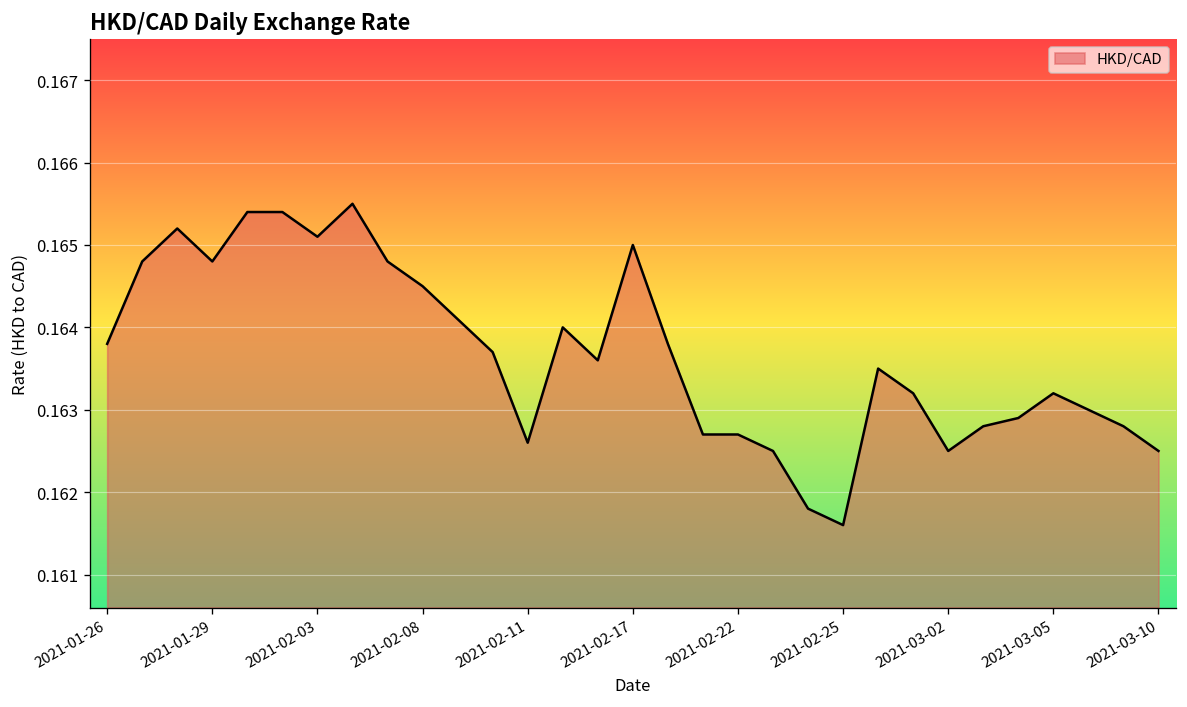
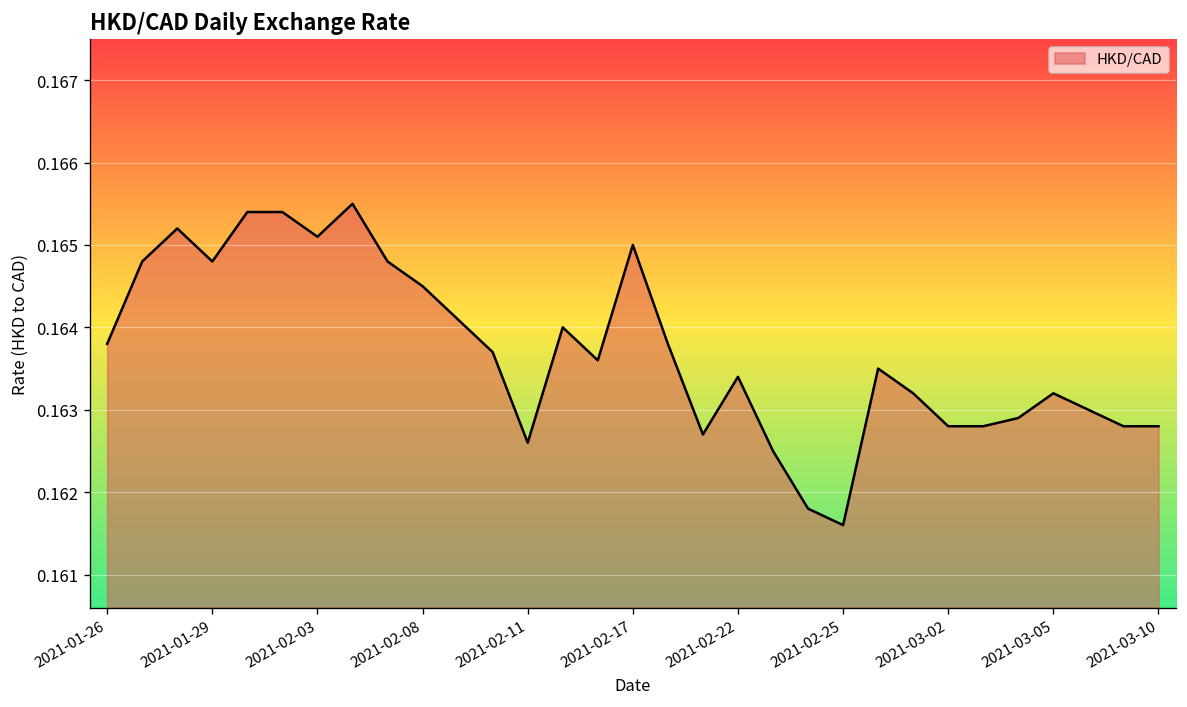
  {
    "2021-01-26": 0.1638,
    "2021-01-29": 0.1648,
    "2021-02-03": 0.1651,
    "2021-02-08": 0.1645,
    "2021-02-11": 0.1626,
    "2021-02-17": 0.1650,
-   "2021-02-22": 0.1627,
+   "2021-02-22": 0.1634,
    "2021-02-25": 0.1616,
-   "2021-03-02": 0.1625,
+   "2021-03-02": 0.1628,
    "2021-03-05": 0.1632,
-   "2021-03-10": 0.1625
+   "2021-03-10": 0.1628
  }
